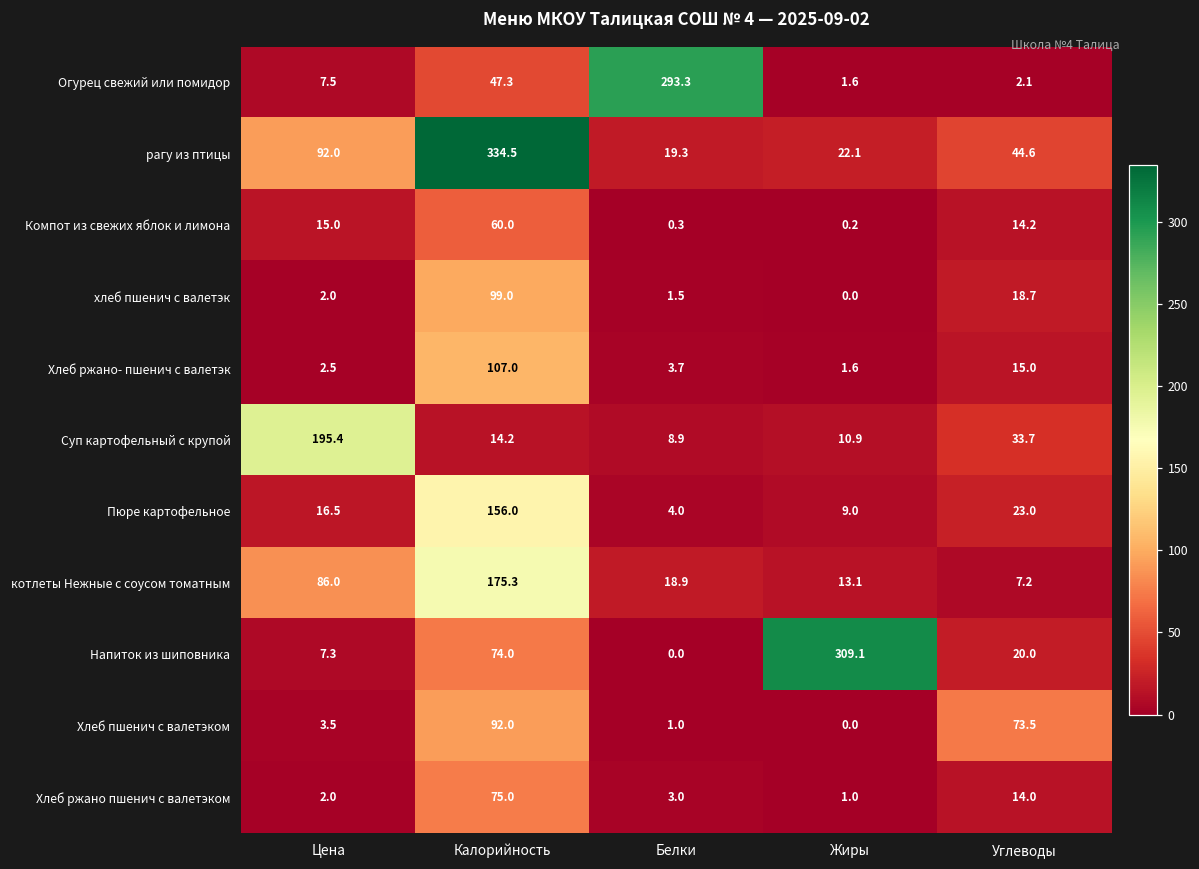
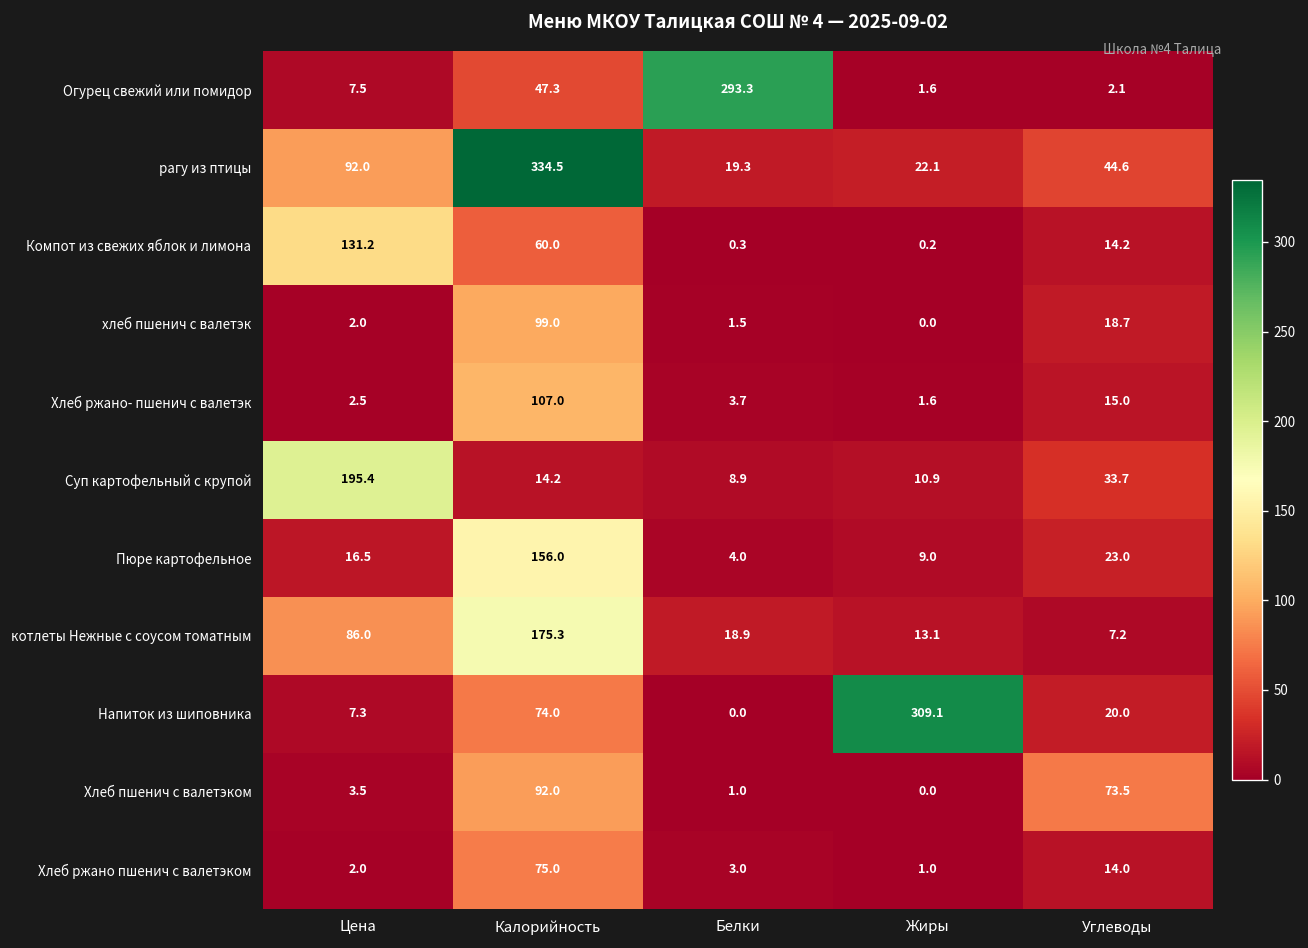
  {
    "Огурец свежий или помидор": {
      "Цена": 7.5,
      "Калорийность": 47.3,
      "Белки": 293.3,
      "Жиры": 1.6,
      "Углеводы": 2.1
    },
    "рагу из птицы": {
      "Цена": 92.0,
      "Калорийность": 334.5,
      "Белки": 19.3,
      "Жиры": 22.1,
      "Углеводы": 44.6
    },
    "Компот из свежих яблок и лимона": {
-     "Цена": 15.0,
+     "Цена": 131.2,
      "Калорийность": 60.0,
      "Белки": 0.3,
      "Жиры": 0.2,
      "Углеводы": 14.2
    },
    "хлеб пшенич с валетэк": {
      "Цена": 2.0,
      "Калорийность": 99.0,
      "Белки": 1.5,
      "Жиры": 0.0,
      "Углеводы": 18.7
    },
    "Хлеб ржано- пшенич с валетэк": {
      "Цена": 2.5,
      "Калорийность": 107.0,
      "Белки": 3.7,
      "Жиры": 1.6,
      "Углеводы": 15.0
    },
    "Суп картофельный с крупой": {
      "Цена": 195.4,
      "Калорийность": 14.2,
      "Белки": 8.9,
      "Жиры": 10.9,
      "Углеводы": 33.7
    },
    "Пюре картофельное": {
      "Цена": 16.5,
      "Калорийность": 156.0,
      "Белки": 4.0,
      "Жиры": 9.0,
      "Углеводы": 23.0
    },
    "котлеты Нежные с соусом томатным": {
      "Цена": 86.0,
      "Калорийность": 175.3,
      "Белки": 18.9,
      "Жиры": 13.1,
      "Углеводы": 7.2
    },
    "Напиток из шиповника": {
      "Цена": 7.3,
      "Калорийность": 74.0,
      "Белки": 0.0,
      "Жиры": 309.1,
      "Углеводы": 20.0
    },
    "Хлеб пшенич с валетэком": {
      "Цена": 3.5,
      "Калорийность": 92.0,
      "Белки": 1.0,
      "Жиры": 0.0,
      "Углеводы": 73.5
    },
    "Хлеб ржано пшенич с валетэком": {
      "Цена": 2.0,
      "Калорийность": 75.0,
      "Белки": 3.0,
      "Жиры": 1.0,
      "Углеводы": 14.0
    }
  }
